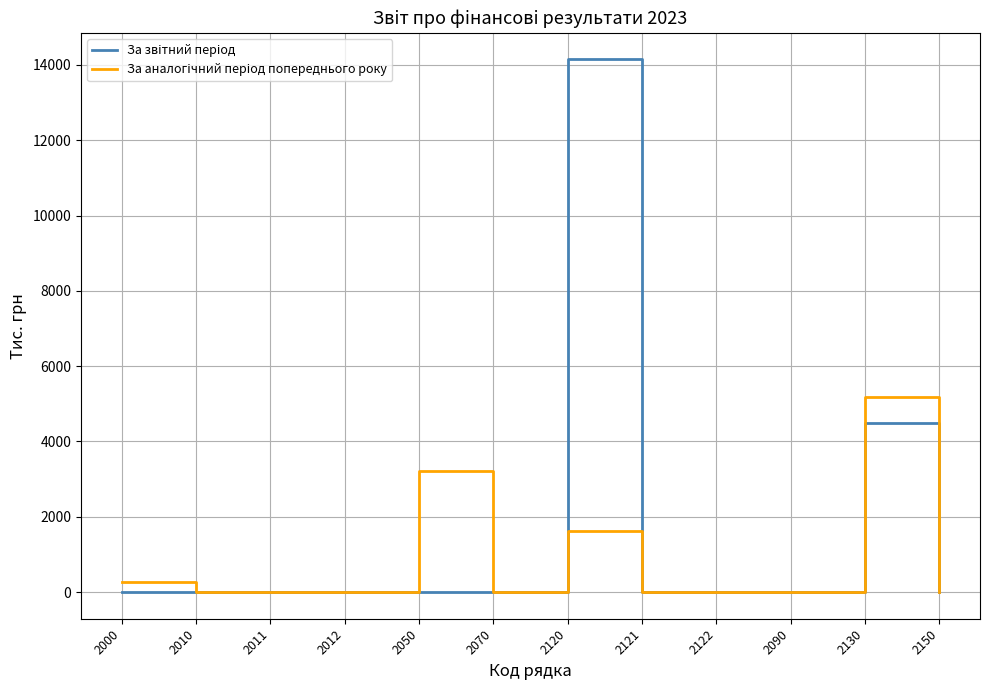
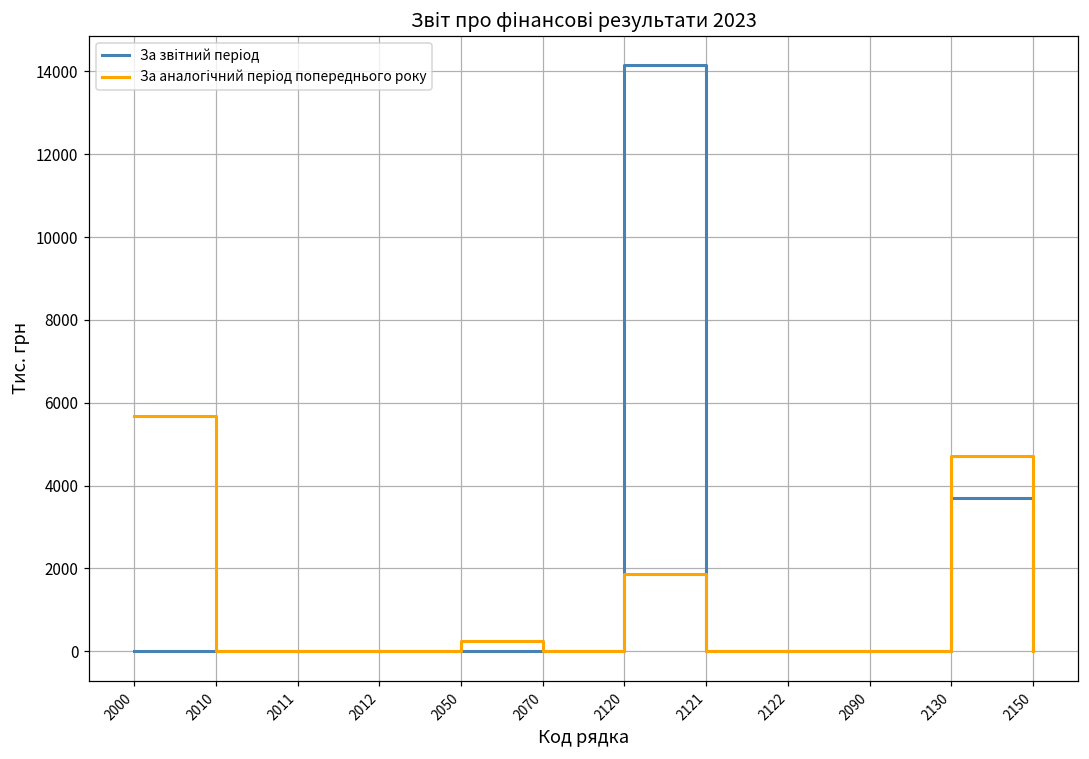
  {
    "За звітний період": {
      "2000": 0,
      "2050": 0,
      "2120": 14100,
-     "2130": 4500
+     "2130": 3700
    },
    "За аналогічний період попереднього року": {
-     "2000": 300,
-     "2050": 3200,
-     "2120": 1600,
-     "2130": 5200
+     "2000": 5700,
+     "2050": 300,
+     "2120": 1900,
+     "2130": 4700
    }
  }
